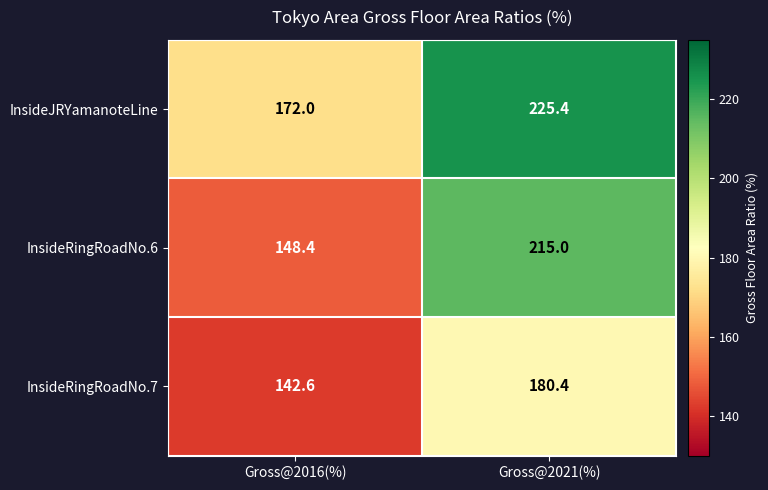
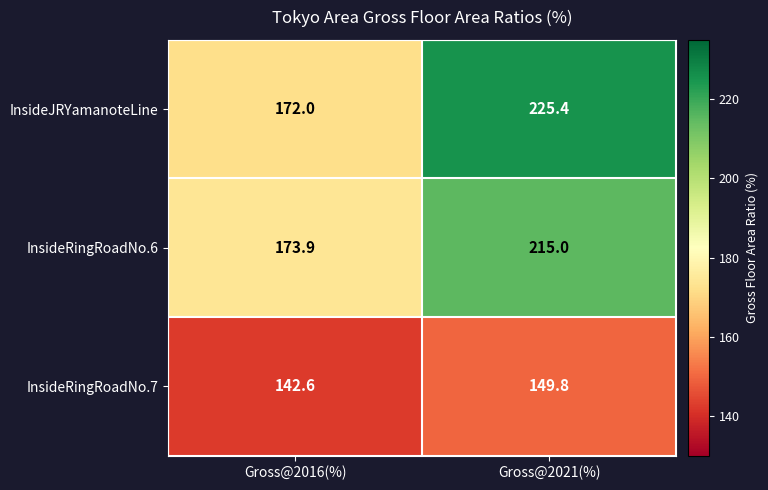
  {
    "InsideJRYamanoteLine": {
      "Gross@2016(%)": 172.0,
      "Gross@2021(%)": 225.4
    },
    "InsideRingRoadNo.6": {
-     "Gross@2016(%)": 148.4,
+     "Gross@2016(%)": 173.9,
      "Gross@2021(%)": 215.0
    },
    "InsideRingRoadNo.7": {
      "Gross@2016(%)": 142.6,
-     "Gross@2021(%)": 180.4
+     "Gross@2021(%)": 149.8
    }
  }
